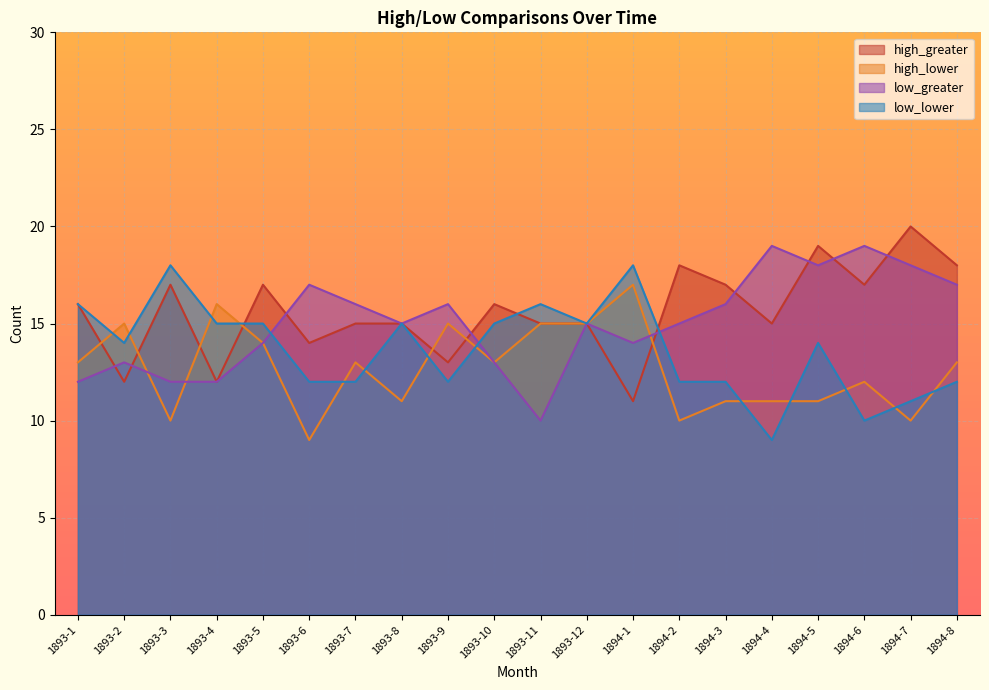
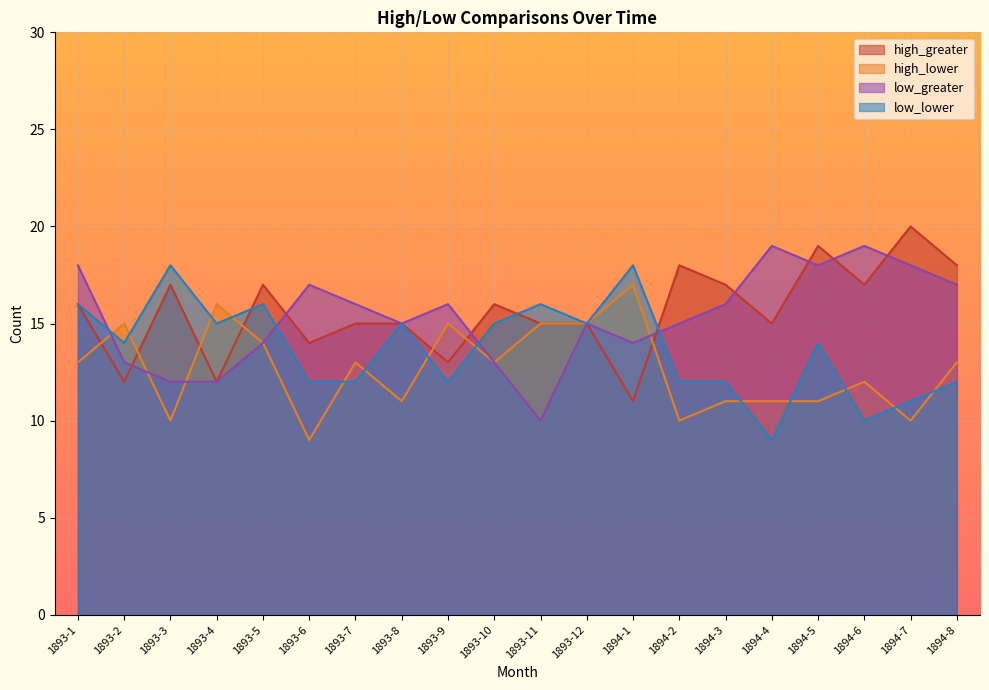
  {
    "high_greater": {
      "1893-2": 12,
      "1893-3": 17,
      "1893-5": 17,
      "1893-6": 14,
      "1893-7": 15,
      "1893-9": 13,
      "1893-10": 16,
      "1894-1": 11,
      "1894-2": 18,
      "1894-3": 17,
      "1894-4": 15,
      "1894-5": 19,
      "1894-6": 17,
      "1894-7": 20,
      "1894-8": 18
    },
    "high_lower": {
      "1893-1": 13,
      "1893-2": 15,
      "1893-3": 10,
      "1893-4": 16,
      "1893-6": 9,
      "1893-7": 13,
      "1893-8": 11,
      "1893-9": 15,
      "1894-1": 17,
      "1894-2": 10,
      "1894-3": 11,
      "1894-4": 11,
      "1894-5": 11,
      "1894-6": 12,
      "1894-7": 10,
      "1894-8": 13
    },
    "low_greater": {
-     "1893-1": 12,
+     "1893-1": 18,
      "1893-2": 13,
      "1893-3": 12,
      "1893-6": 17,
      "1893-7": 16,
      "1893-9": 16,
      "1893-11": 10,
      "1894-1": 14,
      "1894-2": 15,
      "1894-3": 16,
      "1894-4": 19,
      "1894-5": 18,
      "1894-6": 19,
      "1894-7": 18,
      "1894-8": 17
    },
    "low_lower": {
      "1893-2": 14,
      "1893-3": 18,
      "1893-4": 15,
-     "1893-5": 15,
+     "1893-5": 16,
      "1893-6": 12,
      "1893-7": 12,
      "1893-9": 12,
      "1893-10": 15,
      "1893-11": 16,
      "1894-1": 18,
      "1894-2": 12,
      "1894-3": 12,
      "1894-4": 9,
      "1894-5": 14,
      "1894-6": 10,
      "1894-7": 11,
      "1894-8": 12
    }
  }
